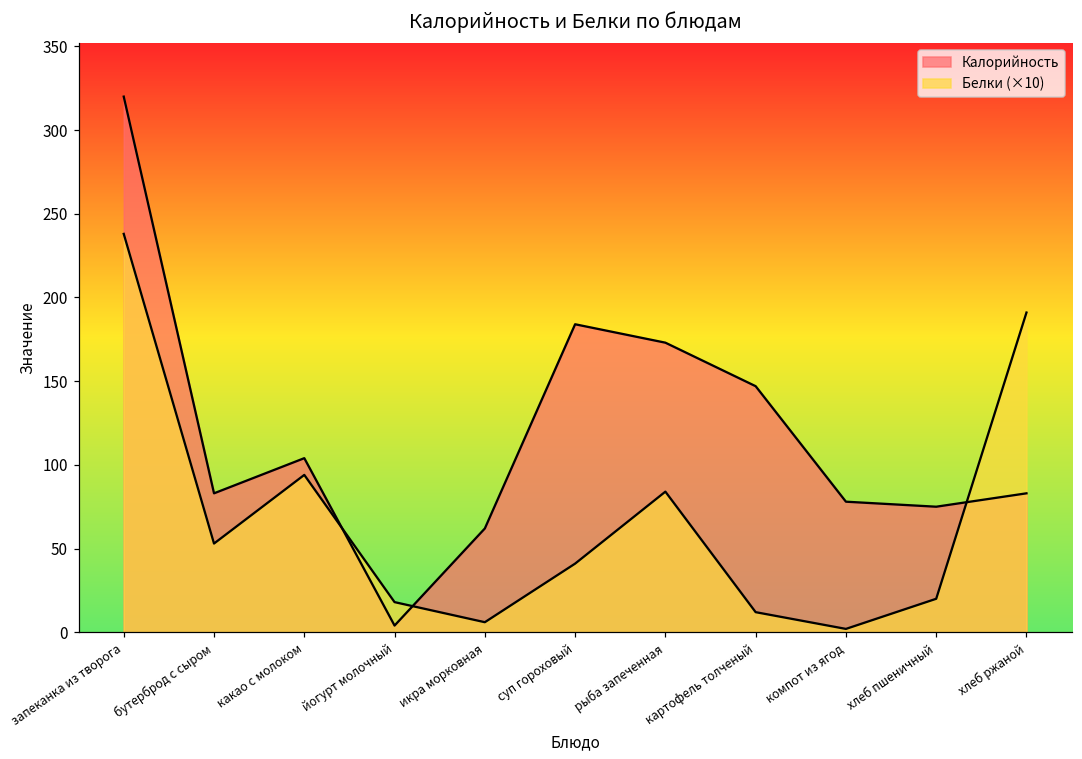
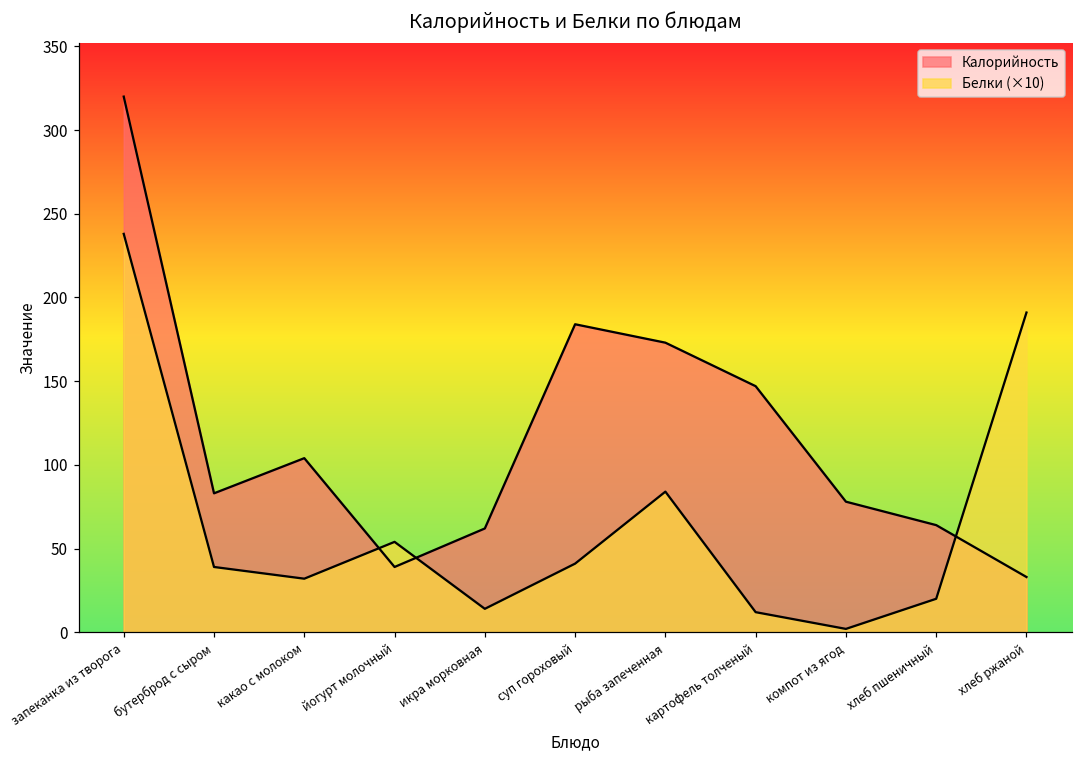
  {
    "Калорийность": {
      "запеканка из творога": 320,
      "бутерброд с сыром": 83,
      "какао с молоком": 104,
-     "йогурт молочный": 4,
+     "йогурт молочный": 39,
      "икра морковная": 62,
      "суп гороховый": 184,
      "рыба запеченная": 173,
      "картофель толченый": 147,
      "компот из ягод": 78,
-     "хлеб пшеничный": 75,
-     "хлеб ржаной": 83
+     "хлеб пшеничный": 64,
+     "хлеб ржаной": 33
    },
    "Белки (×10)": {
      "запеканка из творога": 238,
-     "бутерброд с сыром": 53,
-     "какао с молоком": 94,
-     "йогурт молочный": 18,
-     "икра морковная": 6,
+     "бутерброд с сыром": 39,
+     "какао с молоком": 32,
+     "йогурт молочный": 54,
+     "икра морковная": 14,
      "суп гороховый": 41,
      "рыба запеченная": 84,
      "картофель толченый": 12,
      "компот из ягод": 2,
      "хлеб пшеничный": 20,
      "хлеб ржаной": 191
    }
  }
